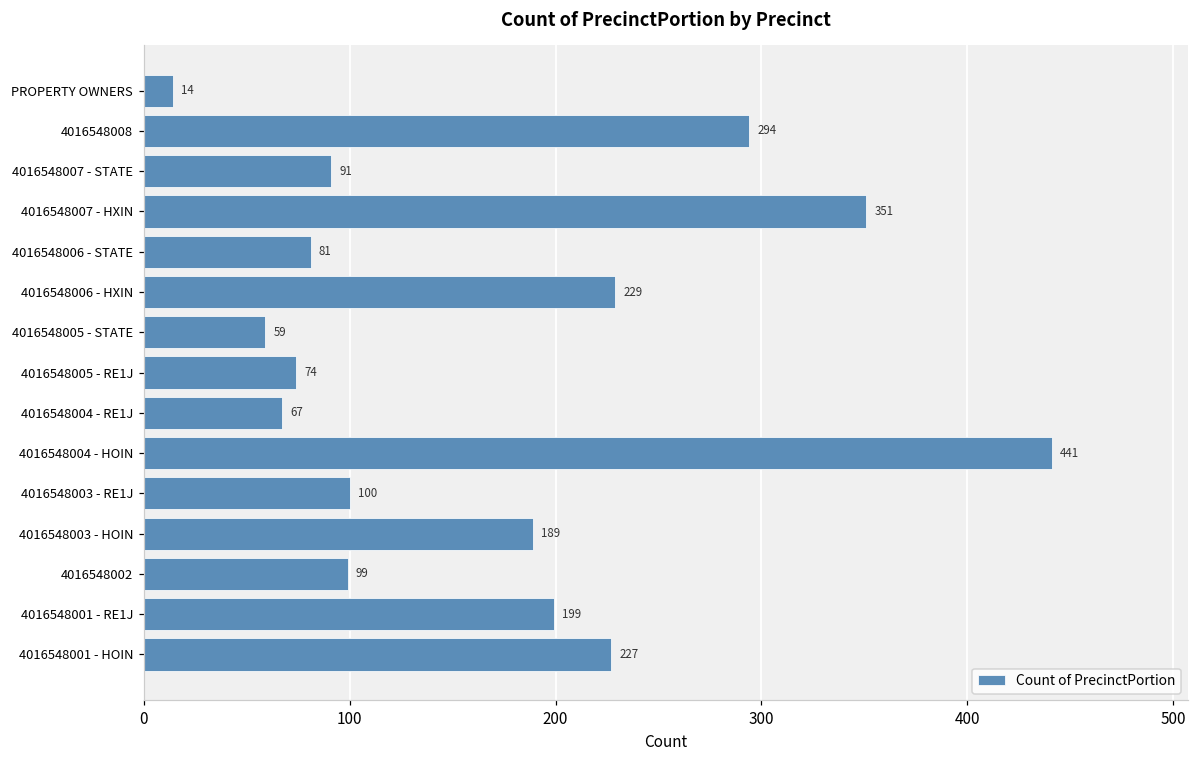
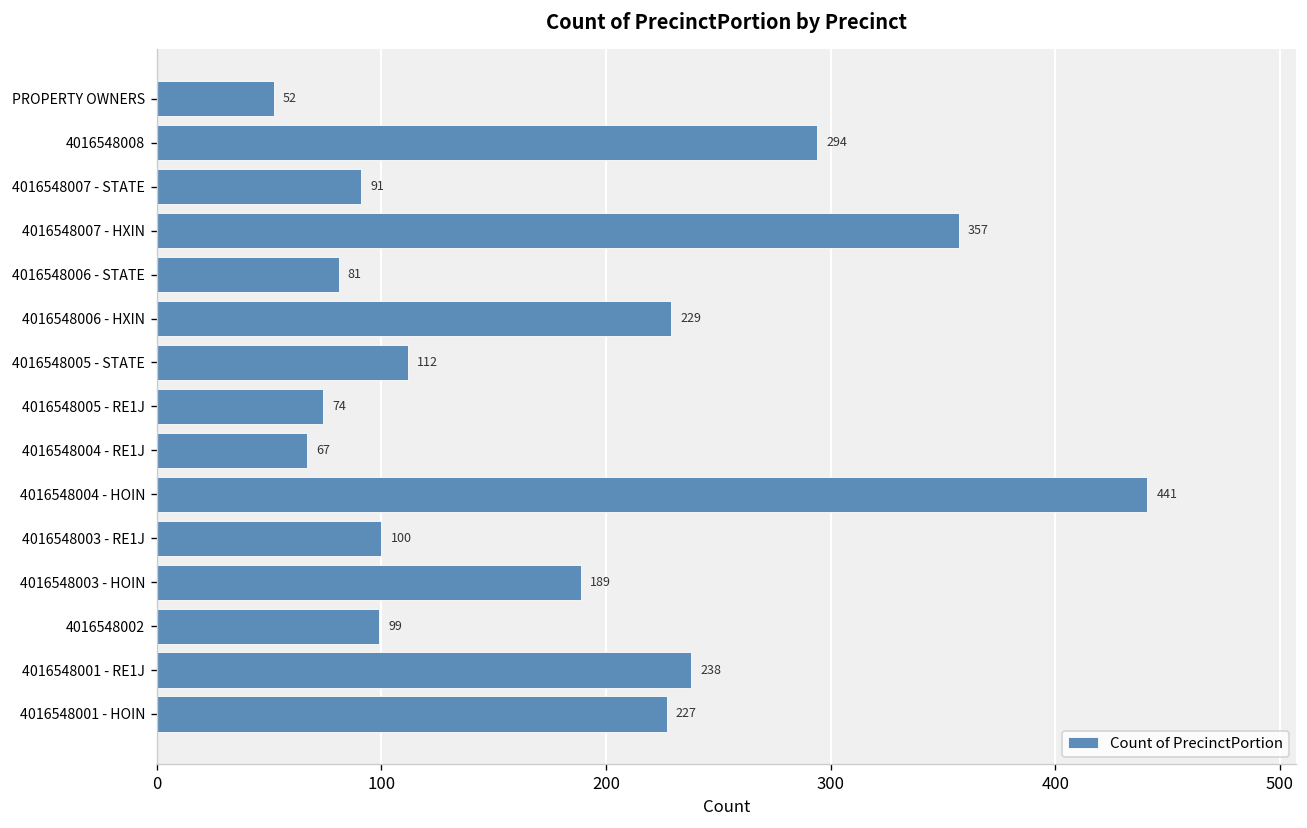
  {
-   "PROPERTY OWNERS": 14,
+   "PROPERTY OWNERS": 52,
    "4016548008": 294,
    "4016548007 - STATE": 91,
-   "4016548007 - HXIN": 351,
+   "4016548007 - HXIN": 357,
    "4016548006 - STATE": 81,
    "4016548006 - HXIN": 229,
-   "4016548005 - STATE": 59,
+   "4016548005 - STATE": 112,
    "4016548005 - RE1J": 74,
    "4016548004 - RE1J": 67,
    "4016548004 - HOIN": 441,
    "4016548003 - RE1J": 100,
    "4016548003 - HOIN": 189,
    "4016548002": 99,
-   "4016548001 - RE1J": 199,
+   "4016548001 - RE1J": 238,
    "4016548001 - HOIN": 227
  }
